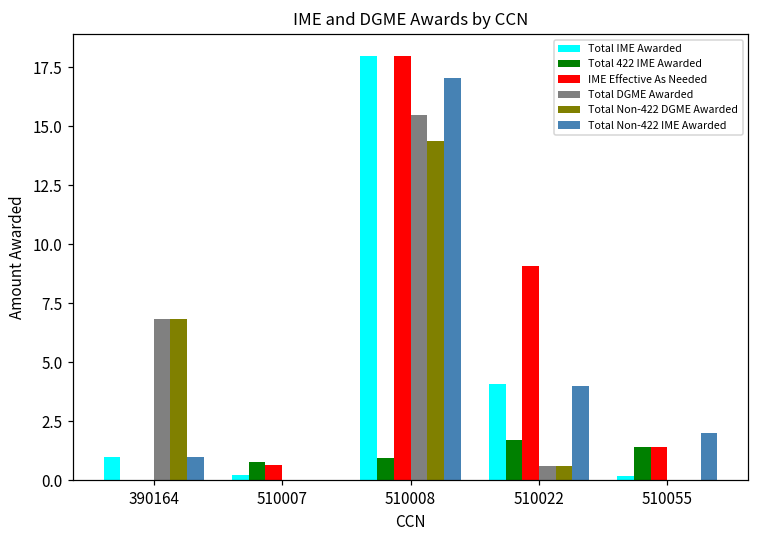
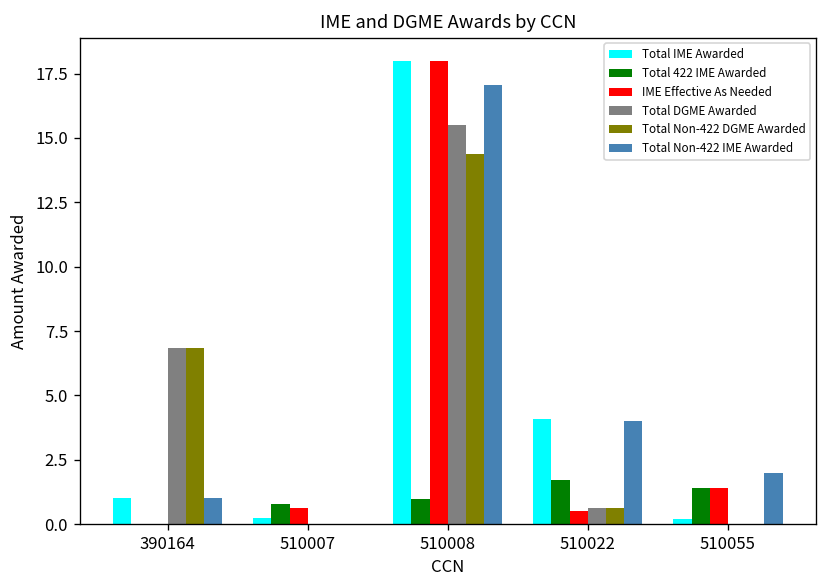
  {
    "Total IME Awarded": {
      "390164": 1.0,
      "510007": 0.2,
      "510008": 18.0,
      "510022": 4.1,
      "510055": 0.2
    },
    "Total 422 IME Awarded": {
      "390164": 0.0,
      "510007": 0.8,
      "510008": 1.0,
      "510022": 1.7,
      "510055": 1.4
    },
    "IME Effective As Needed": {
      "390164": 0.0,
      "510007": 0.6,
      "510008": 18.0,
-     "510022": 9.1,
+     "510022": 0.5,
      "510055": 1.4
    },
    "Total DGME Awarded": {
      "390164": 6.8,
      "510007": 0.0,
      "510008": 15.5,
      "510022": 0.6,
      "510055": 0.0
    },
    "Total Non-422 DGME Awarded": {
      "390164": 6.8,
      "510007": 0.0,
      "510008": 14.4,
      "510022": 0.6,
      "510055": 0.0
    },
    "Total Non-422 IME Awarded": {
      "390164": 1.0,
      "510007": 0.0,
      "510008": 17.0,
      "510022": 4.0,
      "510055": 2.0
    }
  }
